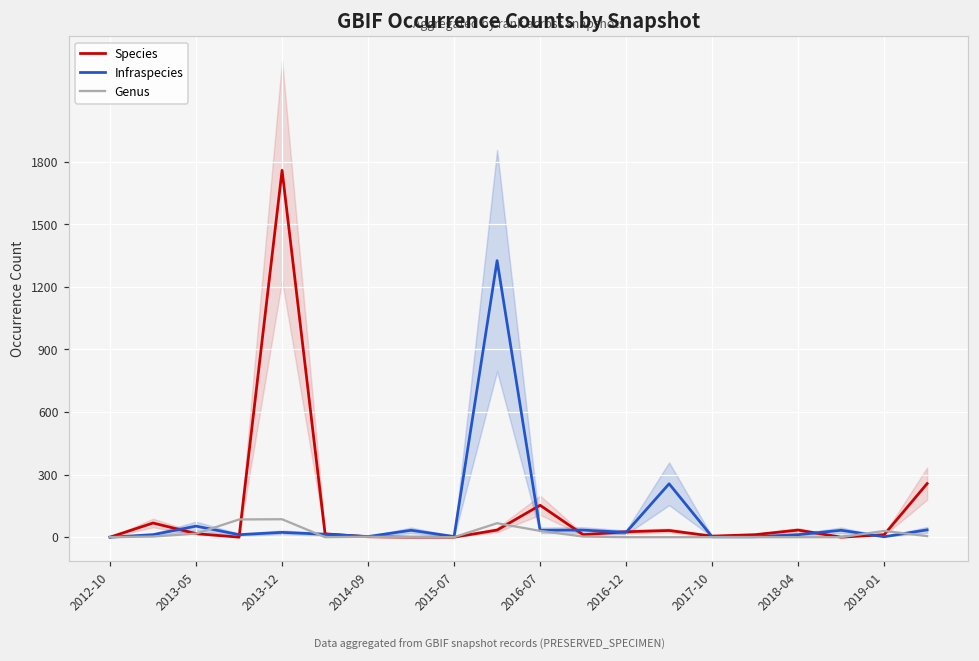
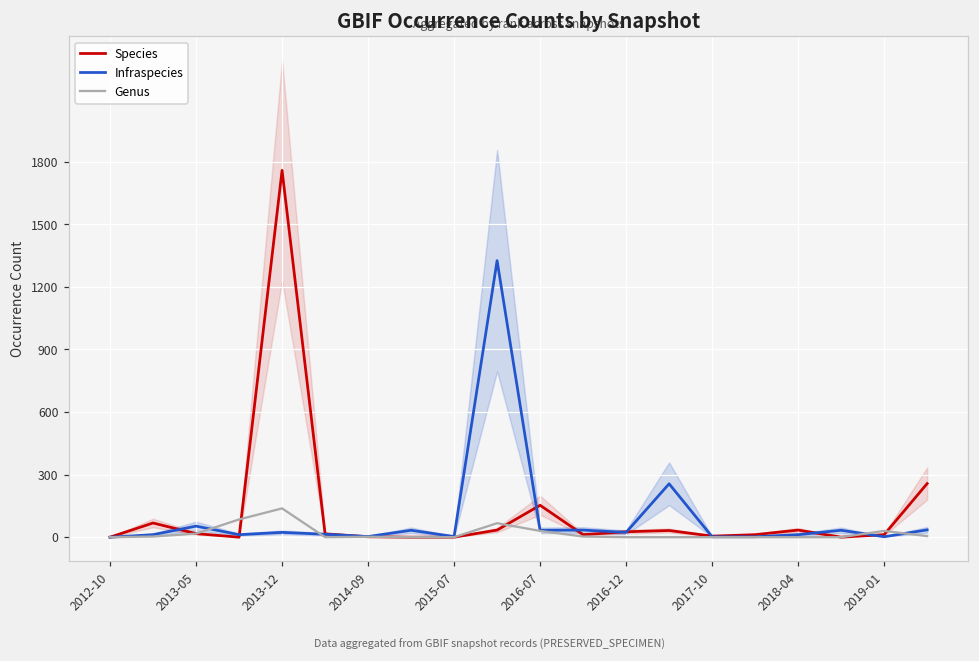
  {
    "Genus": {
-     "2013-12": 90,
+     "2013-12": 140,
      "2016-12": 0,
      "2019-01": 30
    }
  }
